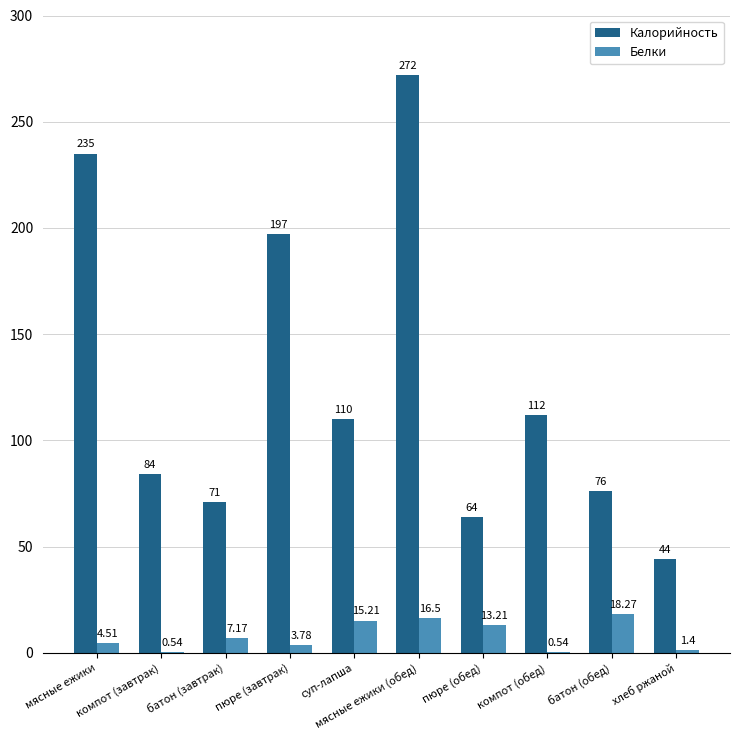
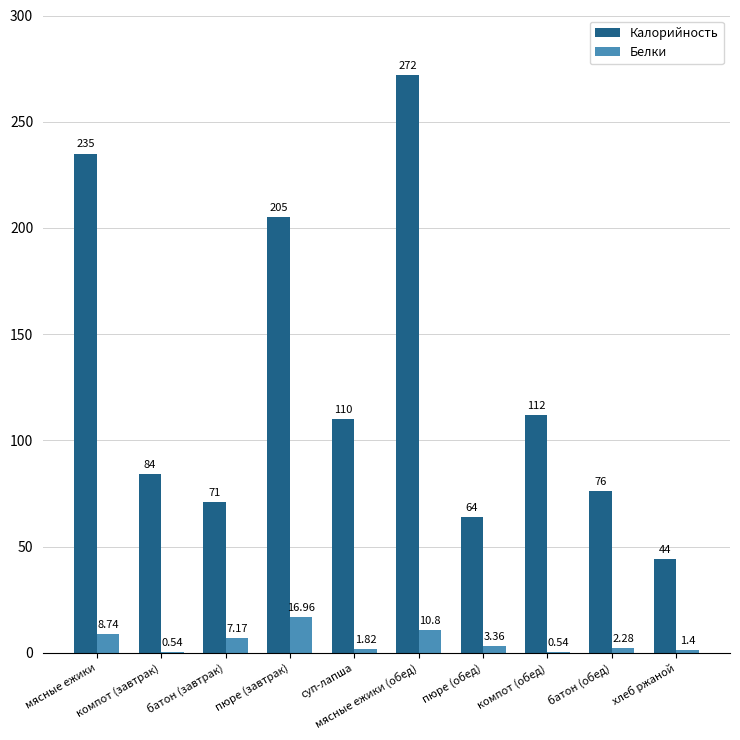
  {
    "Калорийность": {
      "мясные ежики": 235,
      "компот (завтрак)": 84,
      "батон (завтрак)": 71,
-     "пюре (завтрак)": 197,
+     "пюре (завтрак)": 205,
      "суп-лапша": 110,
      "мясные ежики (обед)": 272,
      "пюре (обед)": 64,
      "компот (обед)": 112,
      "батон (обед)": 76,
      "хлеб ржаной": 44
    },
    "Белки": {
-     "мясные ежики": 4.51,
+     "мясные ежики": 8.74,
      "компот (завтрак)": 0.54,
      "батон (завтрак)": 7.17,
-     "пюре (завтрак)": 3.78,
-     "суп-лапша": 15.21,
-     "мясные ежики (обед)": 16.5,
-     "пюре (обед)": 13.21,
+     "пюре (завтрак)": 16.96,
+     "суп-лапша": 1.82,
+     "мясные ежики (обед)": 10.8,
+     "пюре (обед)": 3.36,
      "компот (обед)": 0.54,
-     "батон (обед)": 18.27,
+     "батон (обед)": 2.28,
      "хлеб ржаной": 1.4
    }
  }
